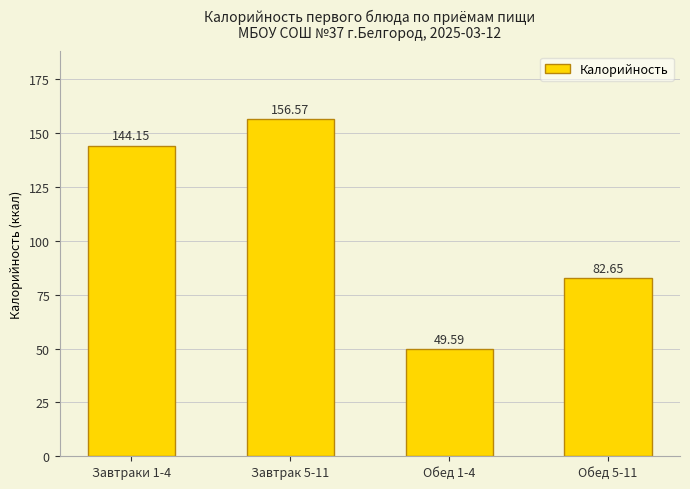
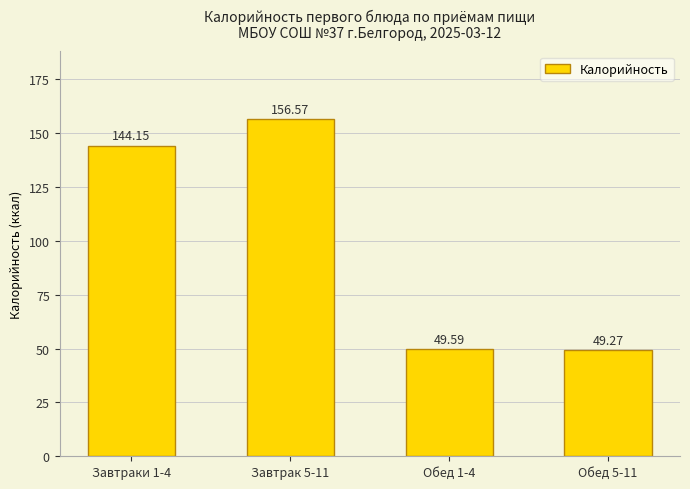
  {
    "Завтраки 1-4": 144.15,
    "Завтрак 5-11": 156.57,
    "Обед 1-4": 49.59,
-   "Обед 5-11": 82.65
+   "Обед 5-11": 49.27
  }
